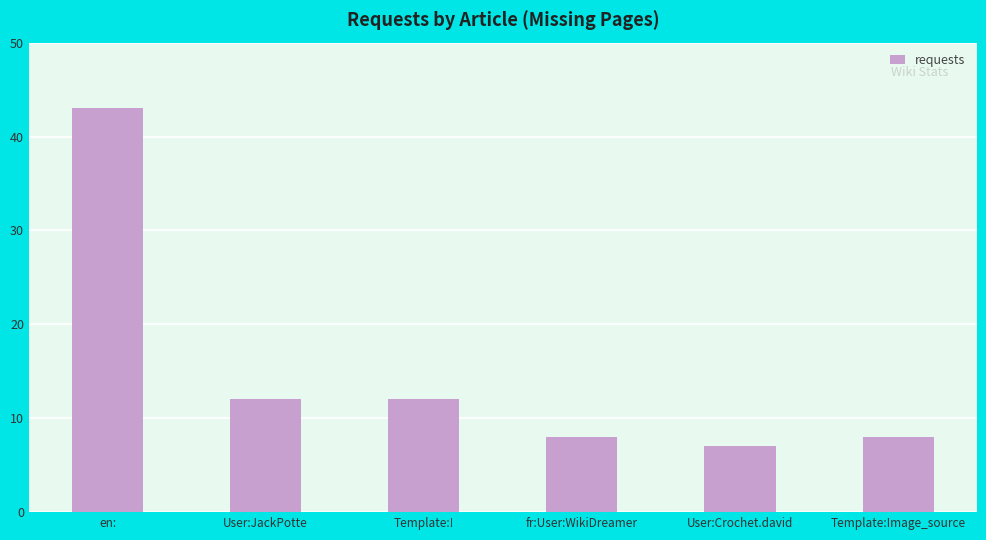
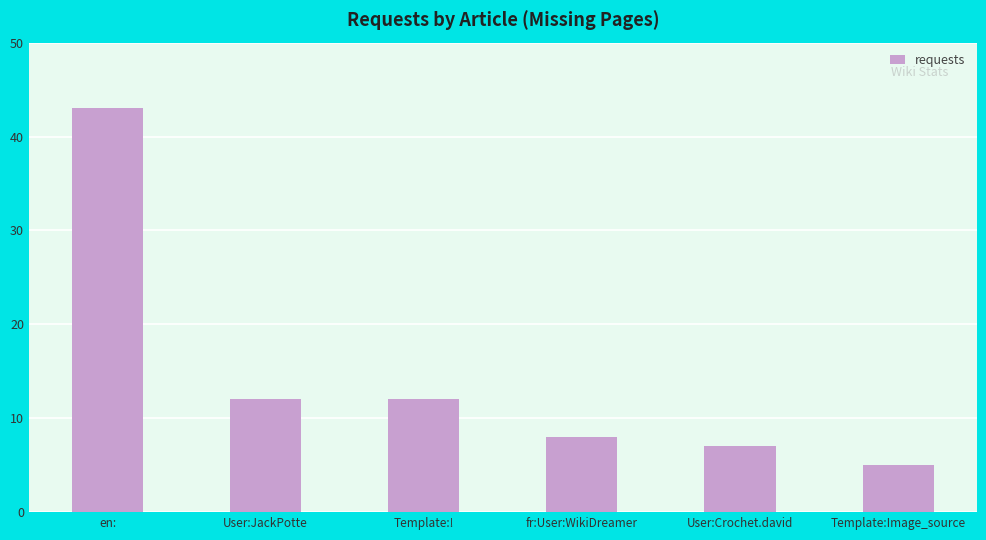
  {
    "en:": 43,
    "User:JackPotte": 12,
    "Template:!": 12,
    "fr:User:WikiDreamer": 8,
    "User:Crochet.david": 7,
-   "Template:Image_source": 8
+   "Template:Image_source": 5
  }
